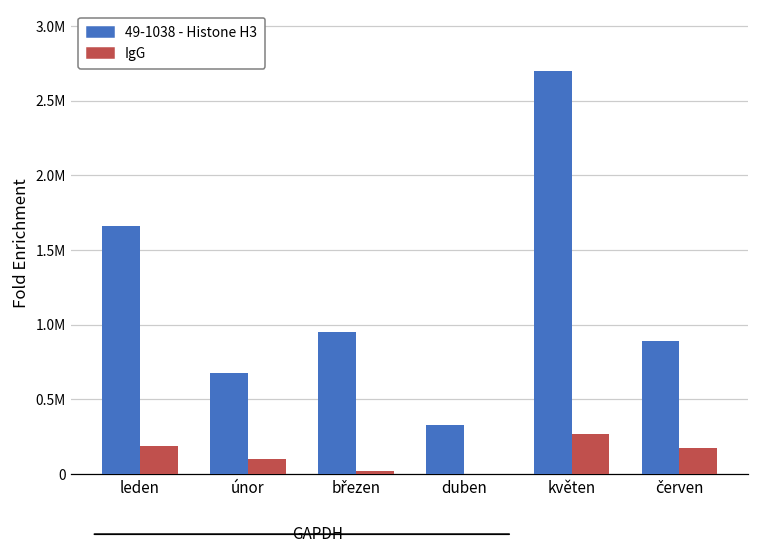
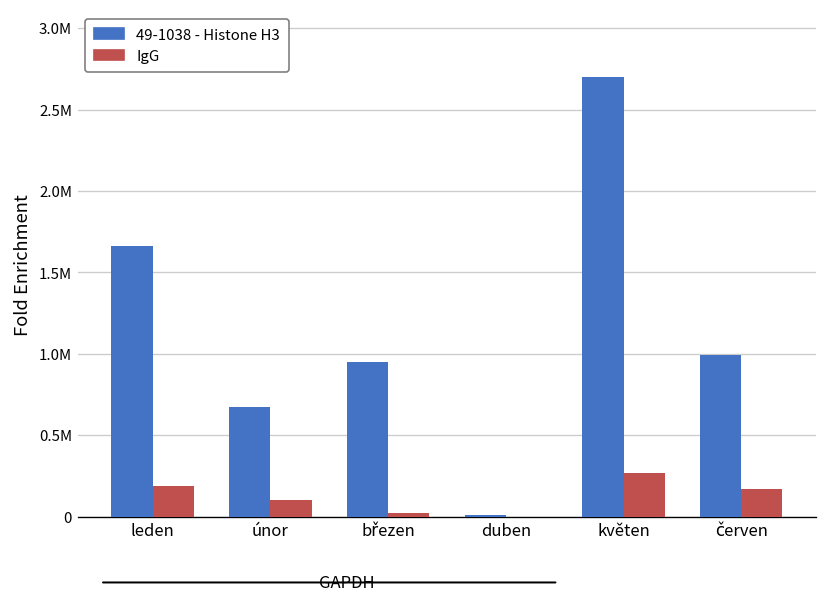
  {
    "49-1038 - Histone H3": {
      "leden": 1660000,
      "únor": 670000,
      "březen": 950000,
-     "duben": 330000,
+     "duben": 10000,
      "květen": 2700000,
-     "červen": 890000
+     "červen": 990000
    },
    "IgG": {
      "leden": 190000,
      "únor": 100000,
      "březen": 20000,
      "květen": 270000,
      "červen": 170000
    }
  }
